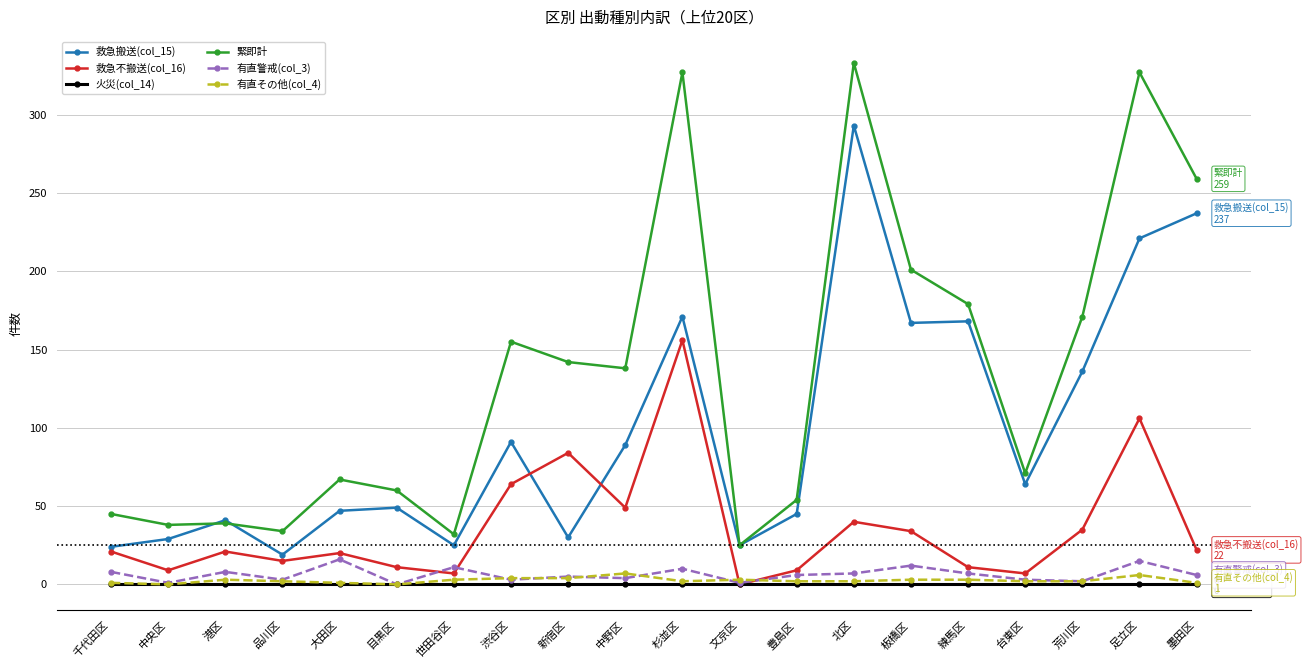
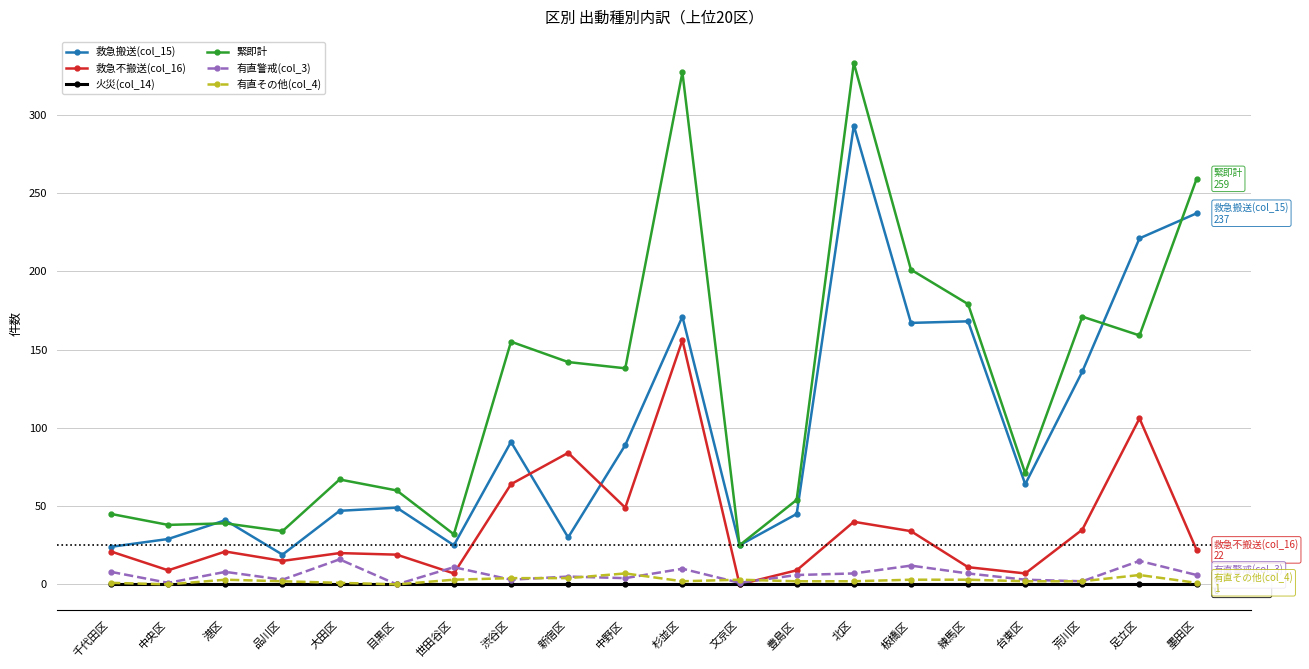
  {
    "救急搬送(col_15)": {
      "千代田区": 24,
      "中央区": 29,
      "港区": 41,
      "品川区": 19,
      "大田区": 47,
      "目黒区": 49,
      "世田谷区": 25,
      "渋谷区": 91,
      "新宿区": 30,
      "中野区": 89,
      "杉並区": 171,
      "豊島区": 45,
      "北区": 293,
      "板橋区": 167,
      "練馬区": 168,
      "台東区": 64,
      "荒川区": 136,
      "足立区": 221
    },
    "救急不搬送(col_16)": {
      "千代田区": 21,
      "中央区": 9,
      "港区": 21,
      "品川区": 15,
      "大田区": 20,
-     "目黒区": 11,
+     "目黒区": 19,
      "世田谷区": 7,
      "渋谷区": 64,
      "新宿区": 84,
      "中野区": 49,
      "杉並区": 156,
      "豊島区": 9,
      "北区": 40,
      "板橋区": 34,
      "練馬区": 11,
      "台東区": 7,
      "荒川区": 35,
      "足立区": 106
    },
    "火災(col_14)": {
      "港区": 0,
      "品川区": 0,
      "世田谷区": 0,
      "渋谷区": 0,
      "新宿区": 0,
      "中野区": 0,
      "杉並区": 0,
      "豊島区": 0,
      "北区": 0,
      "板橋区": 0,
      "練馬区": 0,
      "台東区": 0,
      "荒川区": 0,
      "足立区": 0
    },
    "緊即計": {
      "千代田区": 45,
      "中央区": 38,
      "港区": 39,
      "品川区": 34,
      "大田区": 67,
      "目黒区": 60,
      "世田谷区": 32,
      "渋谷区": 155,
      "新宿区": 142,
      "中野区": 138,
      "杉並区": 327,
      "豊島区": 54,
      "北区": 333,
      "板橋区": 201,
      "練馬区": 179,
      "台東区": 71,
      "荒川区": 171,
-     "足立区": 327
+     "足立区": 159
    },
    "有直警戒(col_3)": {
      "千代田区": 8,
      "港区": 8,
      "大田区": 16,
      "世田谷区": 11,
      "中野区": 4,
      "杉並区": 10,
      "豊島区": 6,
      "北区": 7,
      "板橋区": 12,
      "練馬区": 7,
      "足立区": 15
    },
    "有直その他(col_4)": {
      "港区": 3,
      "世田谷区": 3,
      "中野区": 7,
      "杉並区": 2,
      "文京区": 3,
      "豊島区": 2,
      "北区": 2,
      "板橋区": 3,
      "練馬区": 3,
      "足立区": 6
    }
  }
